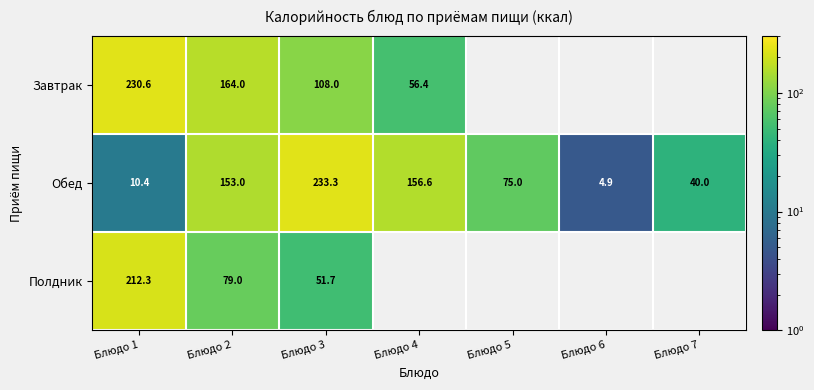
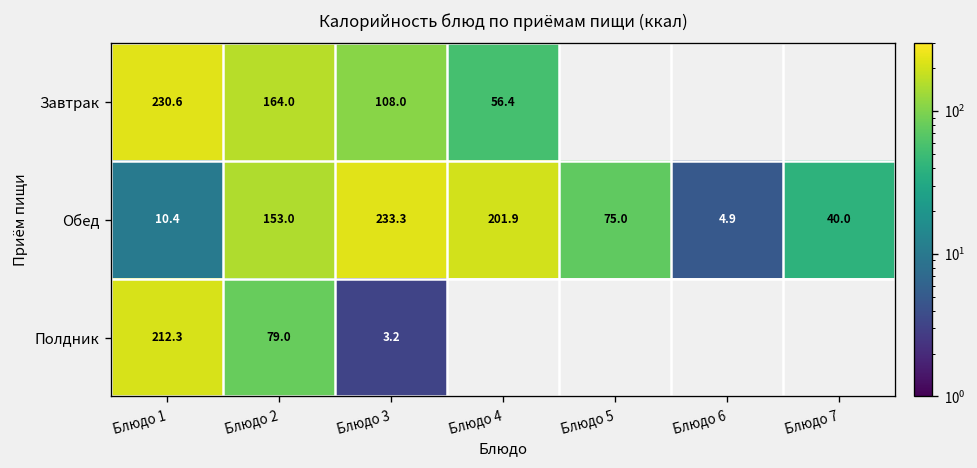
  {
    "Завтрак": {
      "Блюдо 1": 230.6,
      "Блюдо 2": 164.0,
      "Блюдо 3": 108.0,
      "Блюдо 4": 56.4
    },
    "Обед": {
      "Блюдо 1": 10.4,
      "Блюдо 2": 153.0,
      "Блюдо 3": 233.3,
-     "Блюдо 4": 156.6,
+     "Блюдо 4": 201.9,
      "Блюдо 5": 75.0,
      "Блюдо 6": 4.9,
      "Блюдо 7": 40.0
    },
    "Полдник": {
      "Блюдо 1": 212.3,
      "Блюдо 2": 79.0,
-     "Блюдо 3": 51.7
+     "Блюдо 3": 3.2
    }
  }
